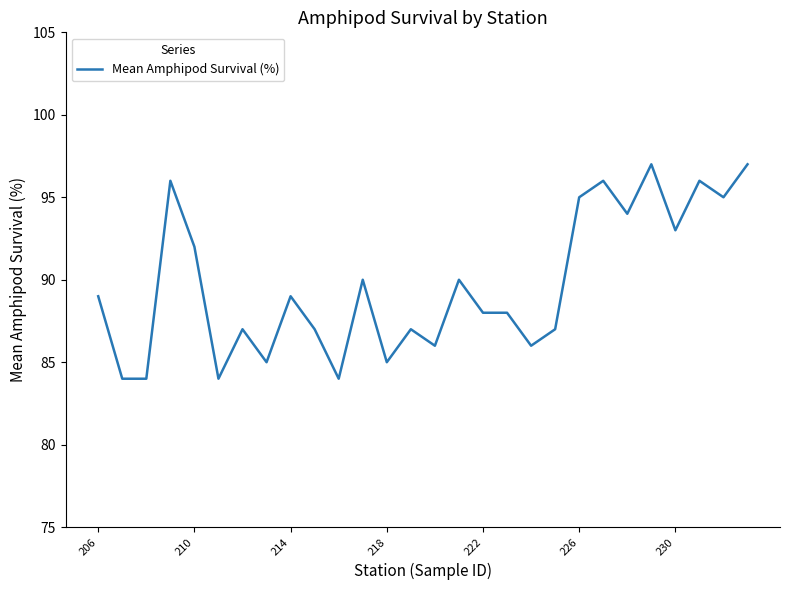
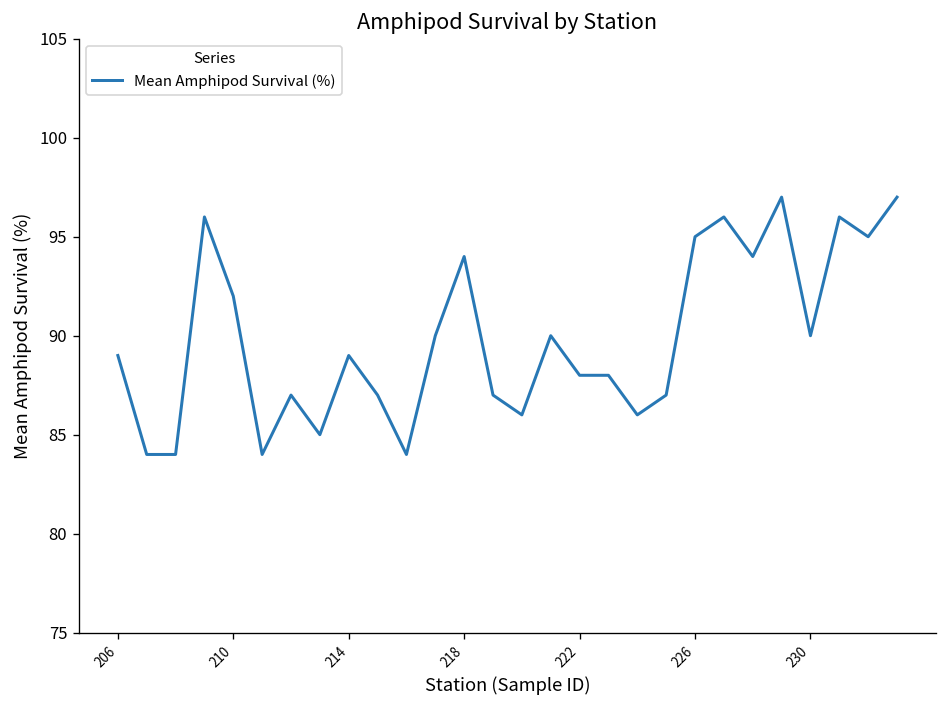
  {
    "206": 89,
    "210": 92,
    "214": 89,
-   "218": 85,
+   "218": 94,
    "222": 88,
    "226": 95,
-   "230": 93
+   "230": 90
  }
